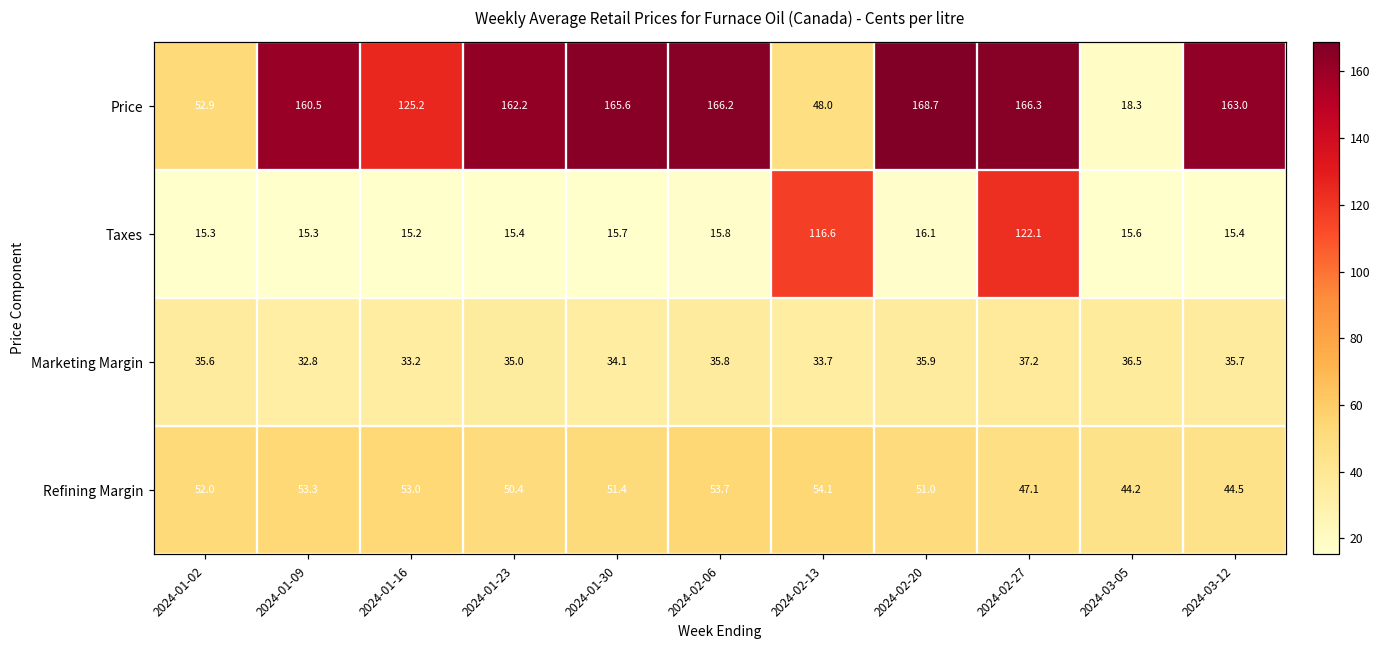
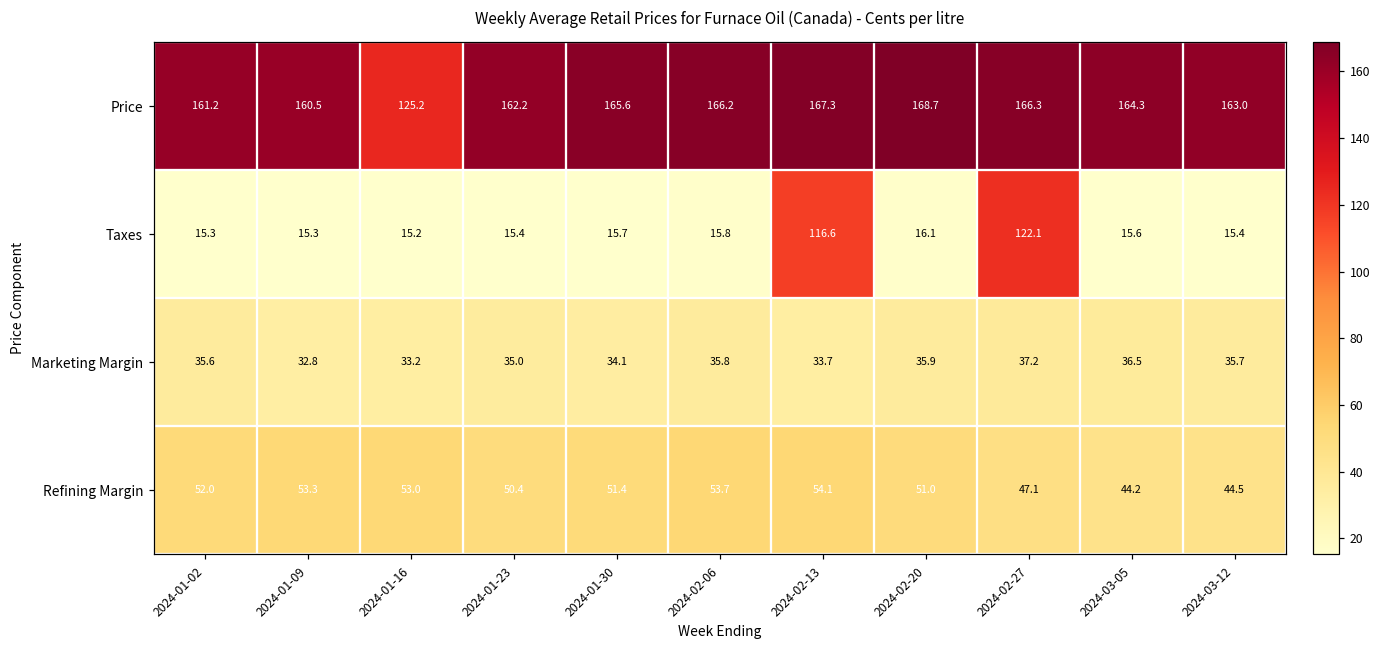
  {
    "Price": {
-     "2024-01-02": 52.9,
+     "2024-01-02": 161.2,
      "2024-01-09": 160.5,
      "2024-01-16": 125.2,
      "2024-01-23": 162.2,
      "2024-01-30": 165.6,
      "2024-02-06": 166.2,
-     "2024-02-13": 48.0,
+     "2024-02-13": 167.3,
      "2024-02-20": 168.7,
      "2024-02-27": 166.3,
-     "2024-03-05": 18.3,
+     "2024-03-05": 164.3,
      "2024-03-12": 163.0
    },
    "Taxes": {
      "2024-01-02": 15.3,
      "2024-01-09": 15.3,
      "2024-01-16": 15.2,
      "2024-01-23": 15.4,
      "2024-01-30": 15.7,
      "2024-02-06": 15.8,
      "2024-02-13": 116.6,
      "2024-02-20": 16.1,
      "2024-02-27": 122.1,
      "2024-03-05": 15.6,
      "2024-03-12": 15.4
    },
    "Marketing Margin": {
      "2024-01-02": 35.6,
      "2024-01-09": 32.8,
      "2024-01-16": 33.2,
      "2024-01-23": 35.0,
      "2024-01-30": 34.1,
      "2024-02-06": 35.8,
      "2024-02-13": 33.7,
      "2024-02-20": 35.9,
      "2024-02-27": 37.2,
      "2024-03-05": 36.5,
      "2024-03-12": 35.7
    },
    "Refining Margin": {
      "2024-01-02": 52.0,
      "2024-01-09": 53.3,
      "2024-01-16": 53.0,
      "2024-01-23": 50.4,
      "2024-01-30": 51.4,
      "2024-02-06": 53.7,
      "2024-02-13": 54.1,
      "2024-02-20": 51.0,
      "2024-02-27": 47.1,
      "2024-03-05": 44.2,
      "2024-03-12": 44.5
    }
  }
